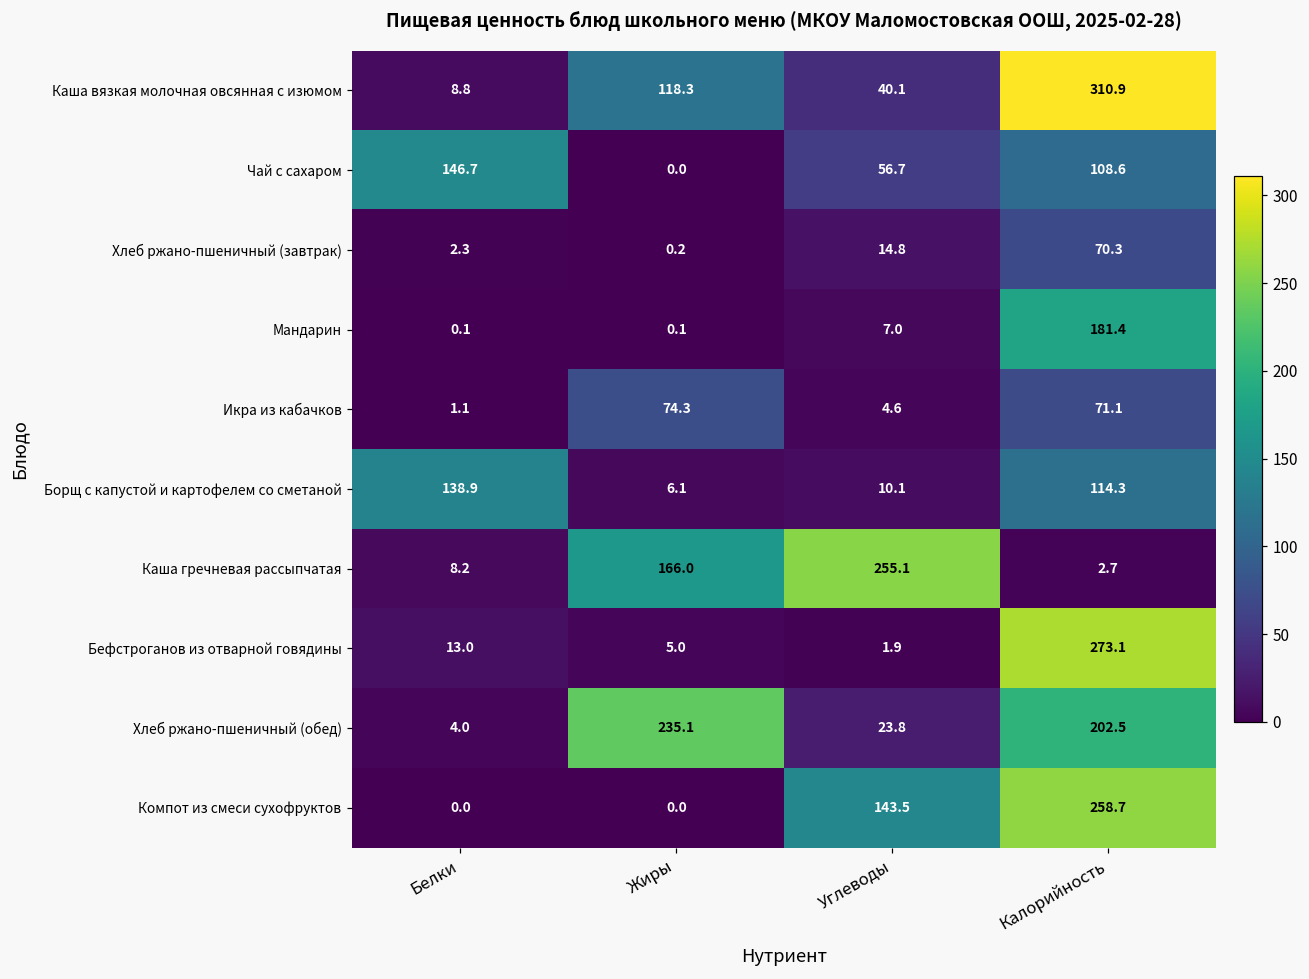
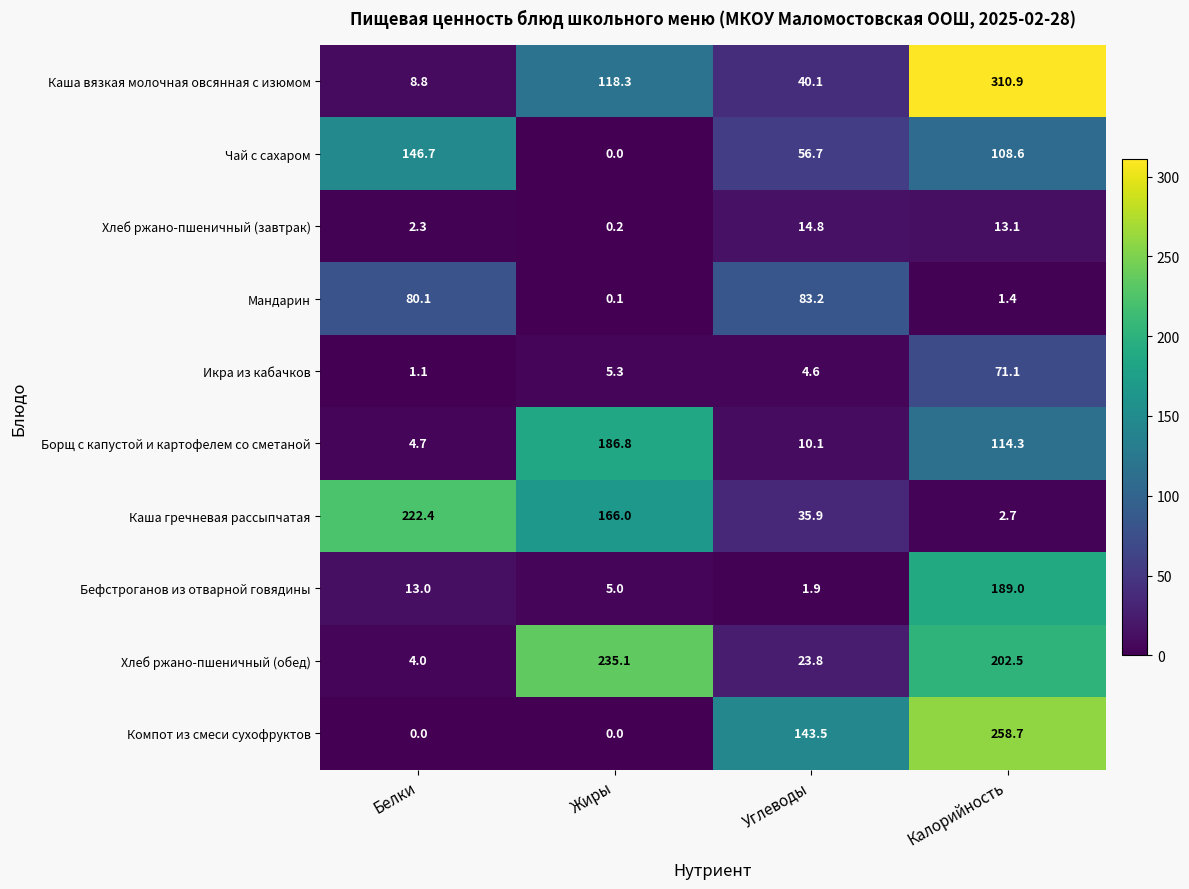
  {
    "Каша вязкая молочная овсянная с изюмом": {
      "Белки": 8.8,
      "Жиры": 118.3,
      "Углеводы": 40.1,
      "Калорийность": 310.9
    },
    "Чай с сахаром": {
      "Белки": 146.7,
      "Жиры": 0.0,
      "Углеводы": 56.7,
      "Калорийность": 108.6
    },
    "Хлеб ржано-пшеничный (завтрак)": {
      "Белки": 2.3,
      "Жиры": 0.2,
      "Углеводы": 14.8,
-     "Калорийность": 70.3
+     "Калорийность": 13.1
    },
    "Мандарин": {
-     "Белки": 0.1,
+     "Белки": 80.1,
      "Жиры": 0.1,
-     "Углеводы": 7.0,
-     "Калорийность": 181.4
+     "Углеводы": 83.2,
+     "Калорийность": 1.4
    },
    "Икра из кабачков": {
      "Белки": 1.1,
-     "Жиры": 74.3,
+     "Жиры": 5.3,
      "Углеводы": 4.6,
      "Калорийность": 71.1
    },
    "Борщ с капустой и картофелем со сметаной": {
-     "Белки": 138.9,
-     "Жиры": 6.1,
+     "Белки": 4.7,
+     "Жиры": 186.8,
      "Углеводы": 10.1,
      "Калорийность": 114.3
    },
    "Каша гречневая рассыпчатая": {
-     "Белки": 8.2,
+     "Белки": 222.4,
      "Жиры": 166.0,
-     "Углеводы": 255.1,
+     "Углеводы": 35.9,
      "Калорийность": 2.7
    },
    "Бефстроганов из отварной говядины": {
      "Белки": 13.0,
      "Жиры": 5.0,
      "Углеводы": 1.9,
-     "Калорийность": 273.1
+     "Калорийность": 189.0
    },
    "Хлеб ржано-пшеничный (обед)": {
      "Белки": 4.0,
      "Жиры": 235.1,
      "Углеводы": 23.8,
      "Калорийность": 202.5
    },
    "Компот из смеси сухофруктов": {
      "Белки": 0.0,
      "Жиры": 0.0,
      "Углеводы": 143.5,
      "Калорийность": 258.7
    }
  }
